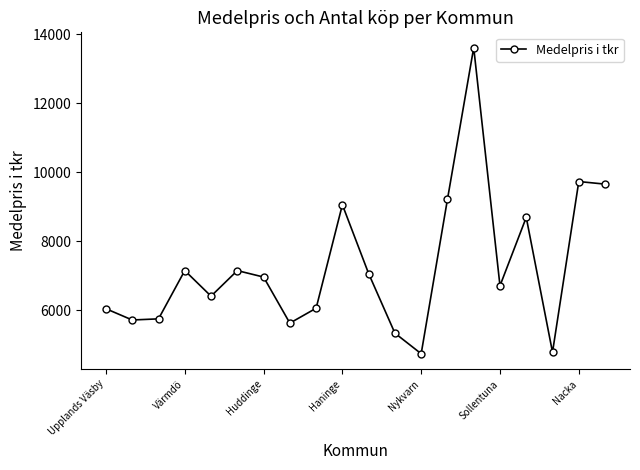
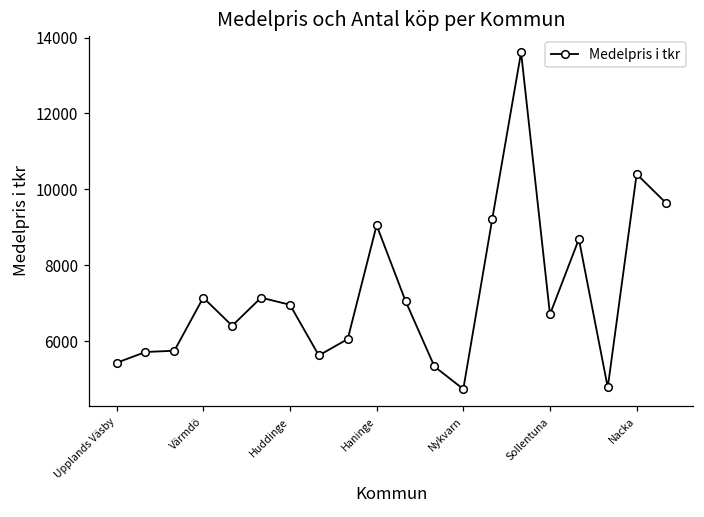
  {
-   "Upplands Väsby": 6000,
+   "Upplands Väsby": 5400,
    "Värmdö": 7100,
    "Huddinge": 7000,
    "Haninge": 9100,
    "Nykvarn": 4700,
    "Sollentuna": 6700,
-   "Nacka": 9700
+   "Nacka": 10400
  }
